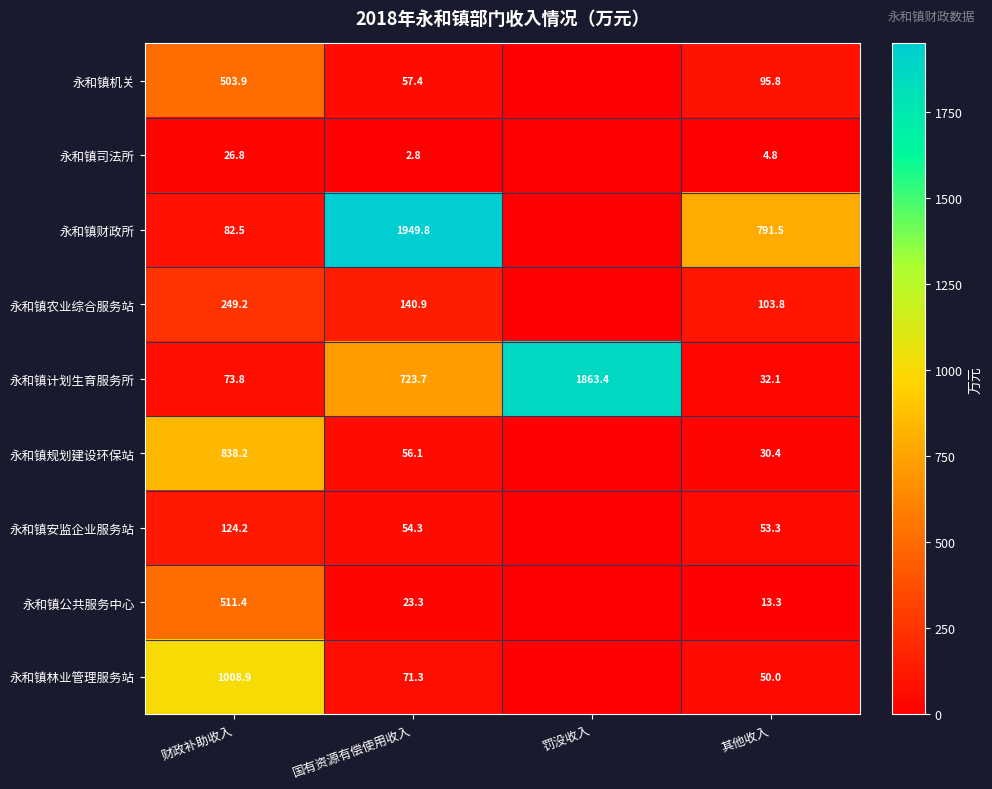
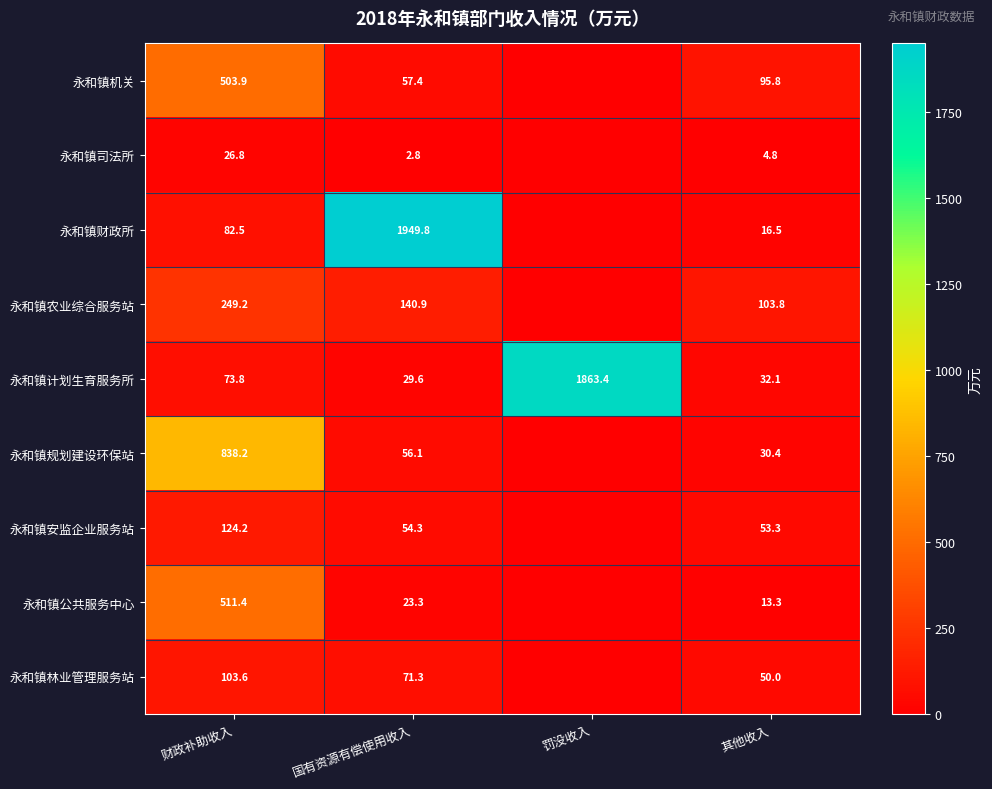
  {
    "永和镇机关": {
      "财政补助收入": 503.9,
      "国有资源有偿使用收入": 57.4,
      "其他收入": 95.8
    },
    "永和镇司法所": {
      "财政补助收入": 26.8,
      "国有资源有偿使用收入": 2.8,
      "其他收入": 4.8
    },
    "永和镇财政所": {
      "财政补助收入": 82.5,
      "国有资源有偿使用收入": 1949.8,
-     "其他收入": 791.5
+     "其他收入": 16.5
    },
    "永和镇农业综合服务站": {
      "财政补助收入": 249.2,
      "国有资源有偿使用收入": 140.9,
      "其他收入": 103.8
    },
    "永和镇计划生育服务所": {
      "财政补助收入": 73.8,
-     "国有资源有偿使用收入": 723.7,
+     "国有资源有偿使用收入": 29.6,
      "罚没收入": 1863.4,
      "其他收入": 32.1
    },
    "永和镇规划建设环保站": {
      "财政补助收入": 838.2,
      "国有资源有偿使用收入": 56.1,
      "其他收入": 30.4
    },
    "永和镇安监企业服务站": {
      "财政补助收入": 124.2,
      "国有资源有偿使用收入": 54.3,
      "其他收入": 53.3
    },
    "永和镇公共服务中心": {
      "财政补助收入": 511.4,
      "国有资源有偿使用收入": 23.3,
      "其他收入": 13.3
    },
    "永和镇林业管理服务站": {
-     "财政补助收入": 1008.9,
+     "财政补助收入": 103.6,
      "国有资源有偿使用收入": 71.3,
      "其他收入": 50.0
    }
  }
